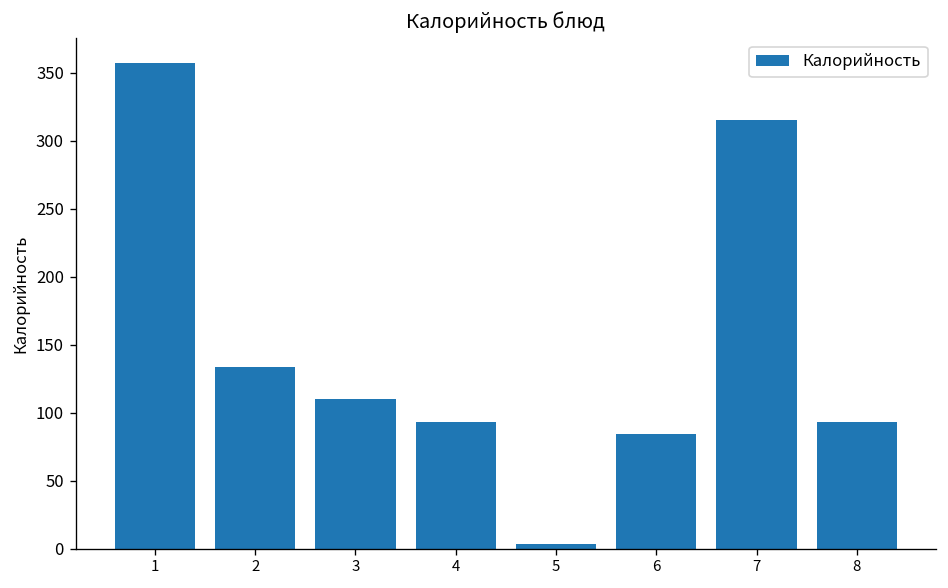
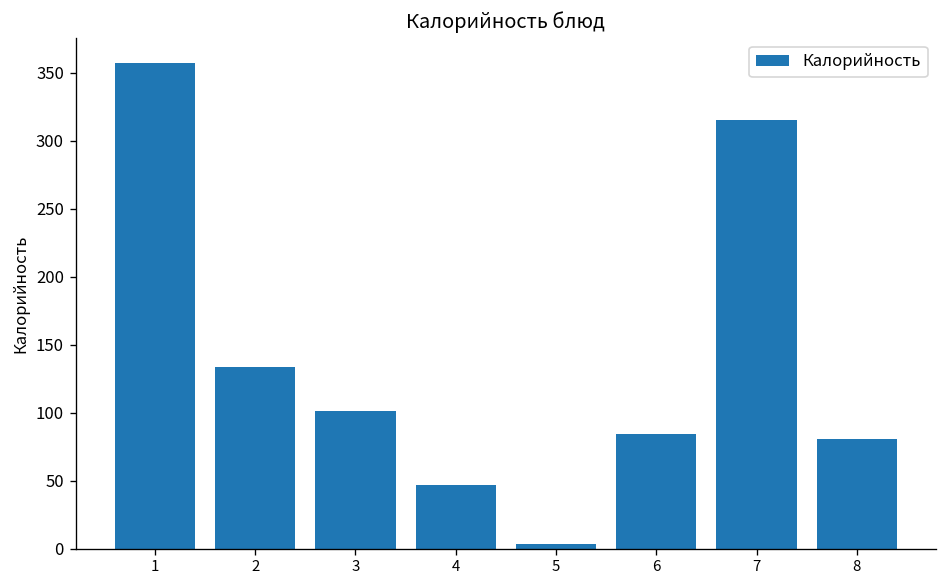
  {
    "1": 358,
    "2": 134,
-   "3": 110,
-   "4": 93,
+   "3": 101,
+   "4": 47,
    "5": 4,
    "6": 85,
    "7": 316,
-   "8": 93
+   "8": 81
  }
